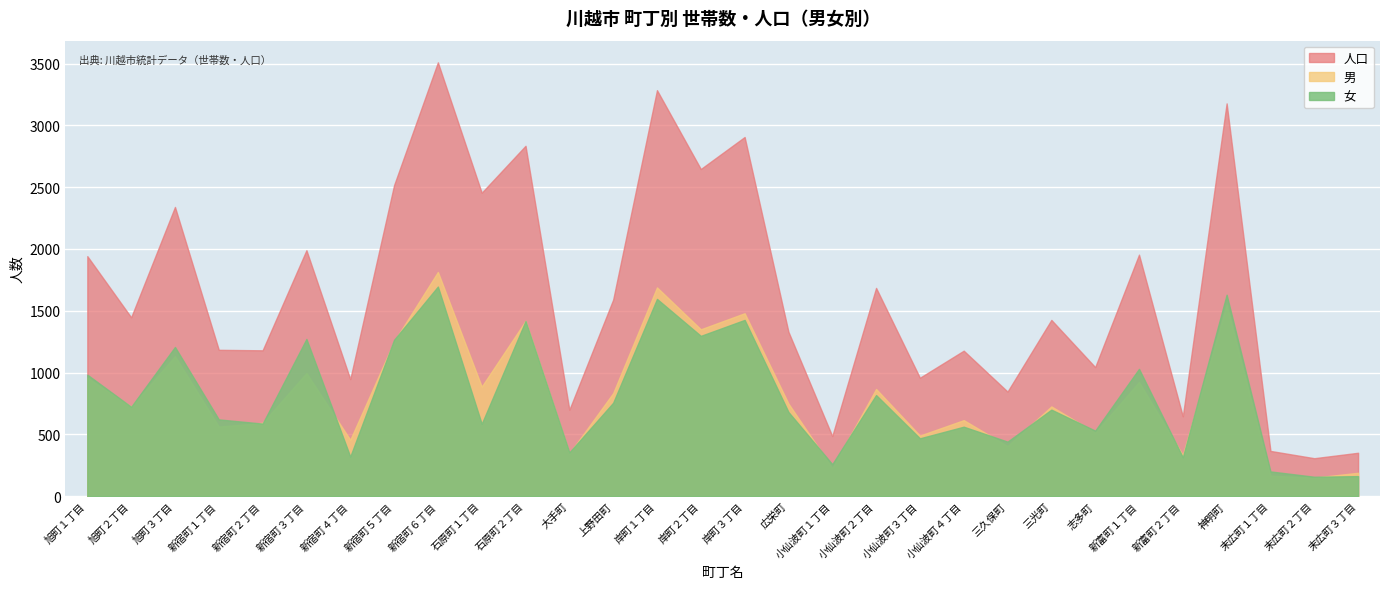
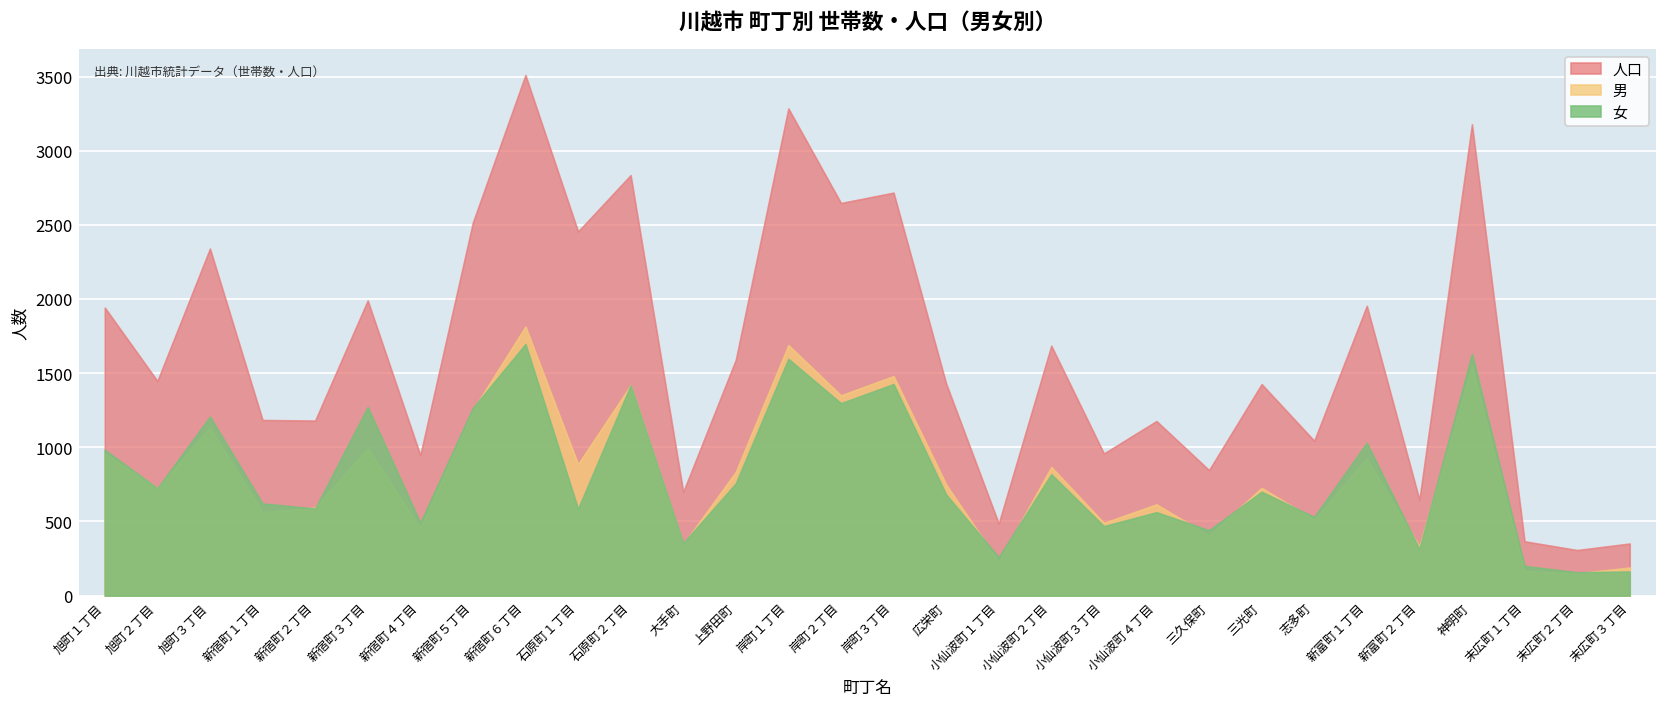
  {
    "人口": {
      "旭町１丁目": 1940,
      "旭町２丁目": 1450,
      "旭町３丁目": 2340,
      "新宿町１丁目": 1180,
      "新宿町２丁目": 1180,
      "新宿町３丁目": 1990,
      "新宿町４丁目": 950,
      "新宿町５丁目": 2520,
      "新宿町６丁目": 3510,
      "石原町１丁目": 2460,
      "石原町２丁目": 2840,
      "大手町": 700,
      "上野田町": 1590,
      "岸町１丁目": 3290,
      "岸町２丁目": 2650,
-     "岸町３丁目": 2910,
-     "広栄町": 1330,
+     "岸町３丁目": 2720,
+     "広栄町": 1430,
      "小仙波町１丁目": 490,
      "小仙波町２丁目": 1690,
      "小仙波町３丁目": 960,
      "小仙波町４丁目": 1180,
      "三久保町": 850,
      "三光町": 1430,
      "志多町": 1040,
      "新富町１丁目": 1950,
      "新富町２丁目": 650,
      "神明町": 3180,
      "末広町１丁目": 370,
      "末広町２丁目": 310,
      "末広町３丁目": 350
    },
    "男": {
      "旭町１丁目": 960,
      "旭町３丁目": 1130,
      "新宿町１丁目": 560,
      "新宿町３丁目": 1000,
      "新宿町４丁目": 460,
      "新宿町６丁目": 1810,
      "石原町１丁目": 890,
      "上野田町": 830,
      "岸町１丁目": 1690,
      "岸町２丁目": 1350,
      "岸町３丁目": 1480,
      "広栄町": 750,
      "小仙波町１丁目": 230,
      "小仙波町２丁目": 870,
      "小仙波町３丁目": 490,
      "小仙波町４丁目": 620,
      "三久保町": 410,
      "三光町": 730,
      "新富町１丁目": 920,
      "神明町": 1550,
      "末広町１丁目": 170,
      "末広町３丁目": 190
    },
    "女": {
      "旭町１丁目": 980,
      "旭町３丁目": 1210,
      "新宿町１丁目": 620,
      "新宿町３丁目": 1270,
-     "新宿町４丁目": 320,
+     "新宿町４丁目": 490,
      "新宿町６丁目": 1700,
      "石原町１丁目": 590,
      "上野田町": 760,
      "岸町１丁目": 1600,
      "岸町２丁目": 1300,
      "岸町３丁目": 1430,
      "広栄町": 680,
      "小仙波町１丁目": 260,
      "小仙波町２丁目": 820,
      "小仙波町３丁目": 470,
      "小仙波町４丁目": 560,
      "三久保町": 440,
      "三光町": 700,
      "新富町１丁目": 1030,
      "神明町": 1630,
      "末広町１丁目": 200,
      "末広町３丁目": 160
    }
  }
